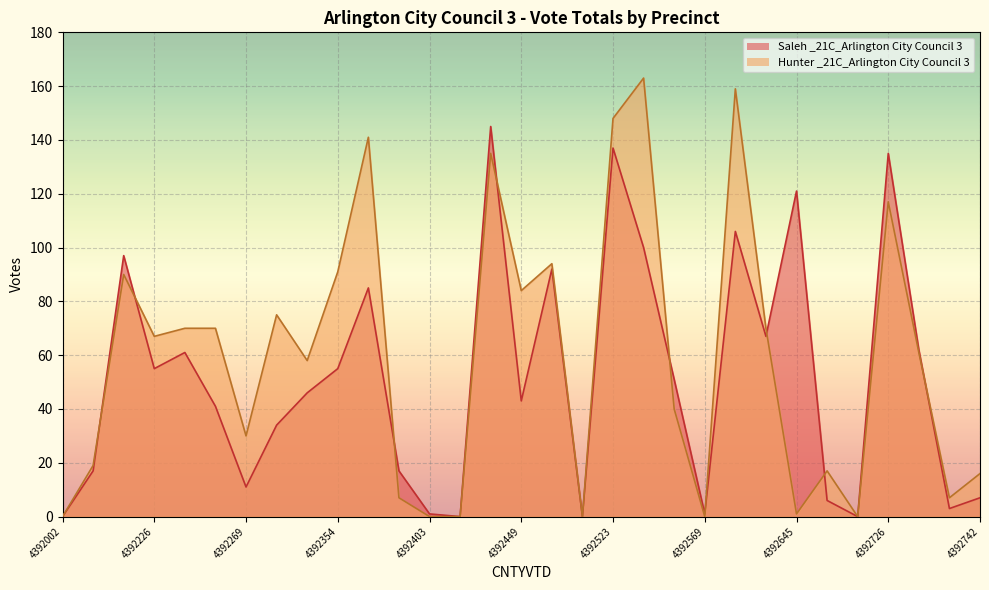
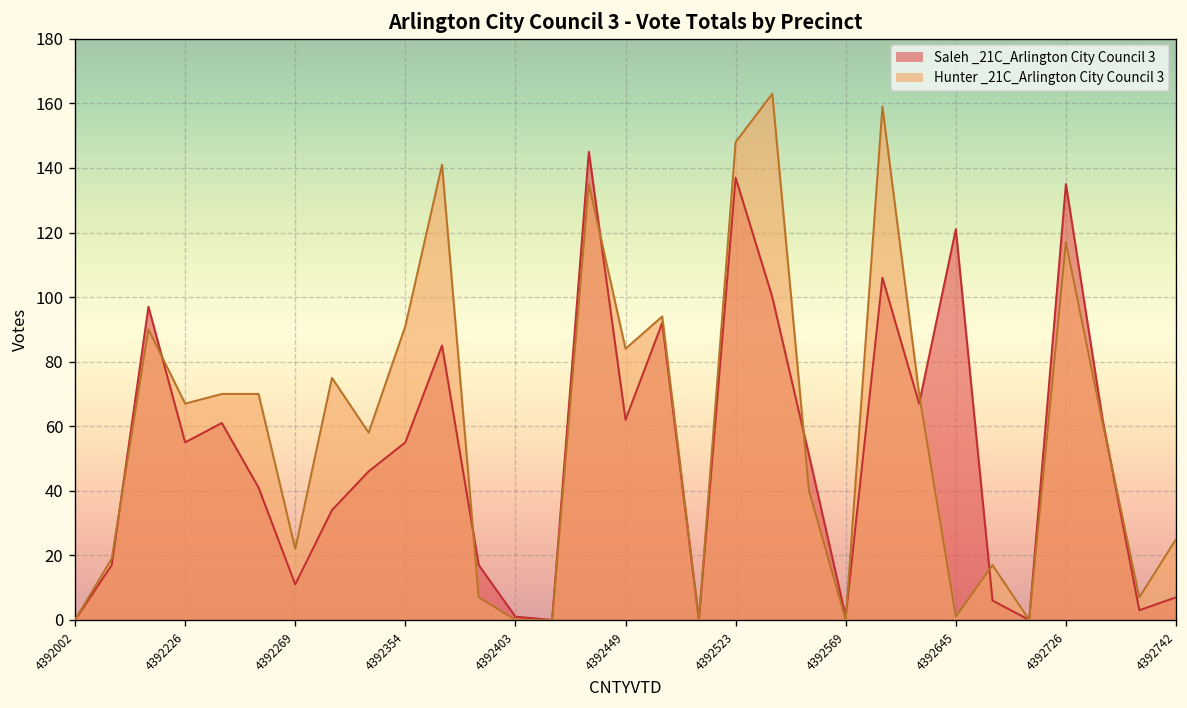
  {
    "Saleh _21C_Arlington City Council 3": {
      "4392226": 55,
      "4392269": 11,
      "4392354": 55,
      "4392403": 1,
-     "4392449": 43,
+     "4392449": 62,
      "4392523": 137,
      "4392569": 1,
      "4392645": 121,
      "4392726": 135,
      "4392742": 7
    },
    "Hunter _21C_Arlington City Council 3": {
      "4392226": 67,
-     "4392269": 30,
+     "4392269": 22,
      "4392354": 91,
      "4392403": 0,
      "4392449": 84,
      "4392523": 148,
      "4392569": 0,
      "4392645": 1,
      "4392726": 117,
-     "4392742": 16
+     "4392742": 25
    }
  }
